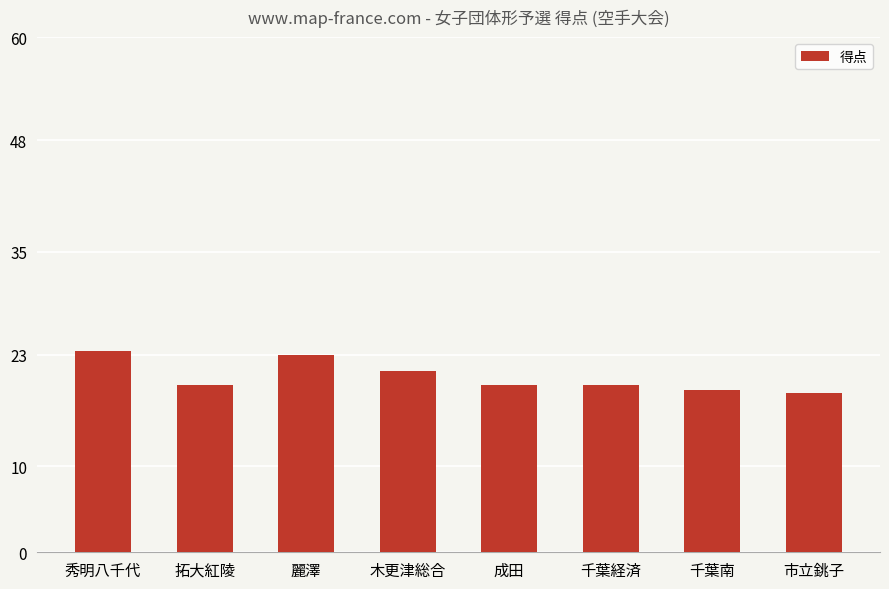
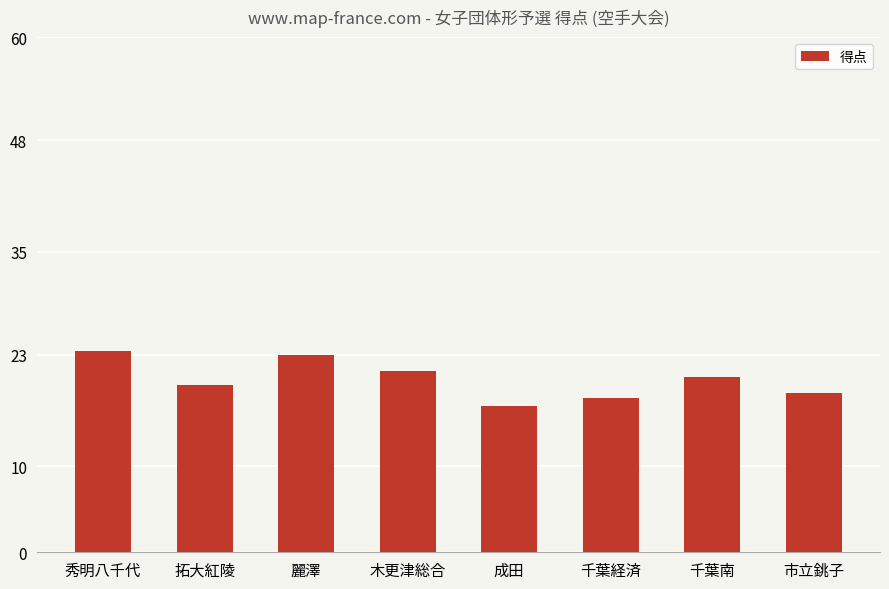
  {
    "秀明八千代": 24,
    "拓大紅陵": 20,
    "麗澤": 23,
    "木更津総合": 21,
-   "成田": 20,
-   "千葉経済": 20,
-   "千葉南": 19,
+   "成田": 17,
+   "千葉経済": 18,
+   "千葉南": 20,
    "市立銚子": 19
  }
